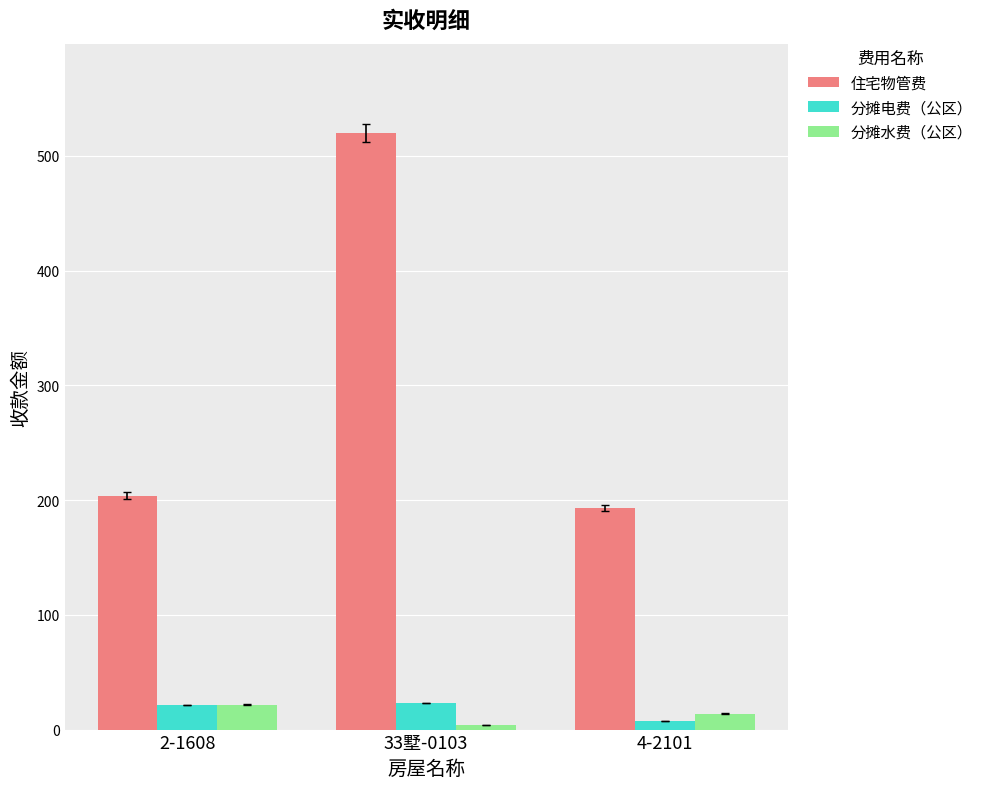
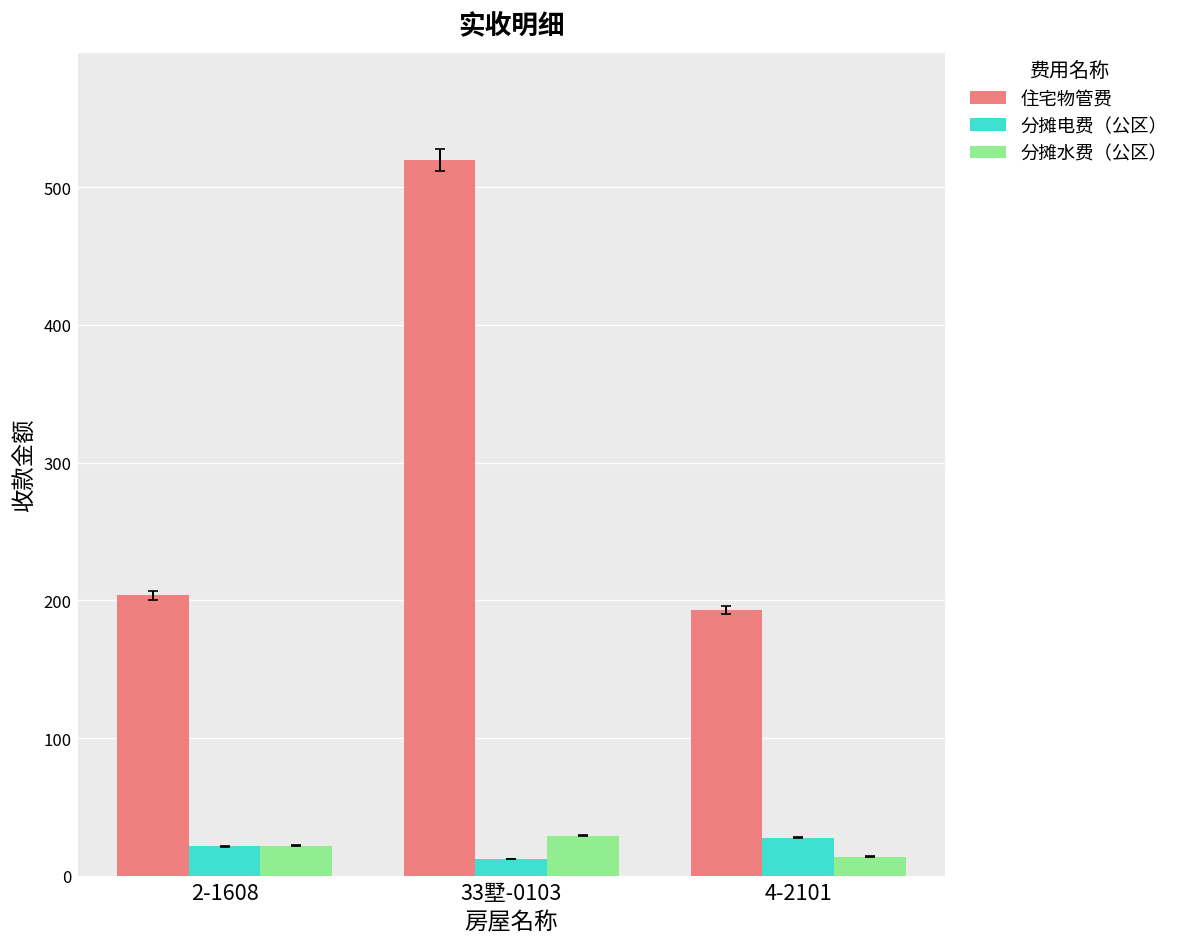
  {
    "住宅物管费": {
      "2-1608": 204,
      "33墅-0103": 520,
      "4-2101": 193
    },
    "分摊电费（公区）": {
      "2-1608": 21,
-     "33墅-0103": 23,
-     "4-2101": 8
+     "33墅-0103": 12,
+     "4-2101": 27
    },
    "分摊水费（公区）": {
      "2-1608": 22,
-     "33墅-0103": 4,
+     "33墅-0103": 29,
      "4-2101": 14
    }
  }
